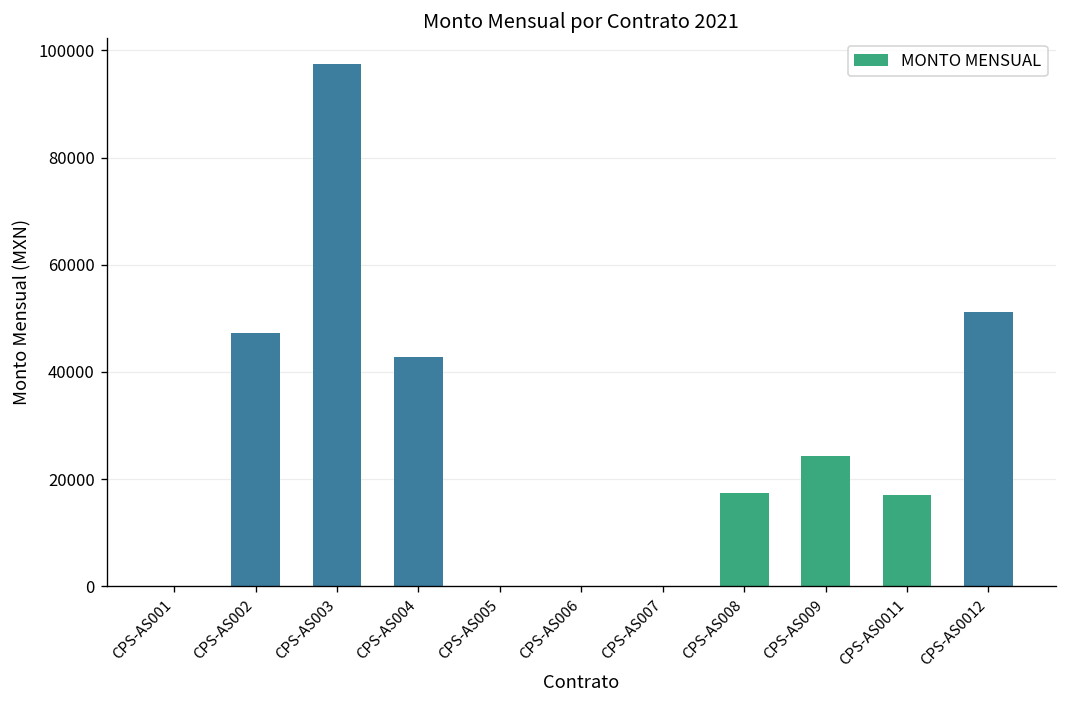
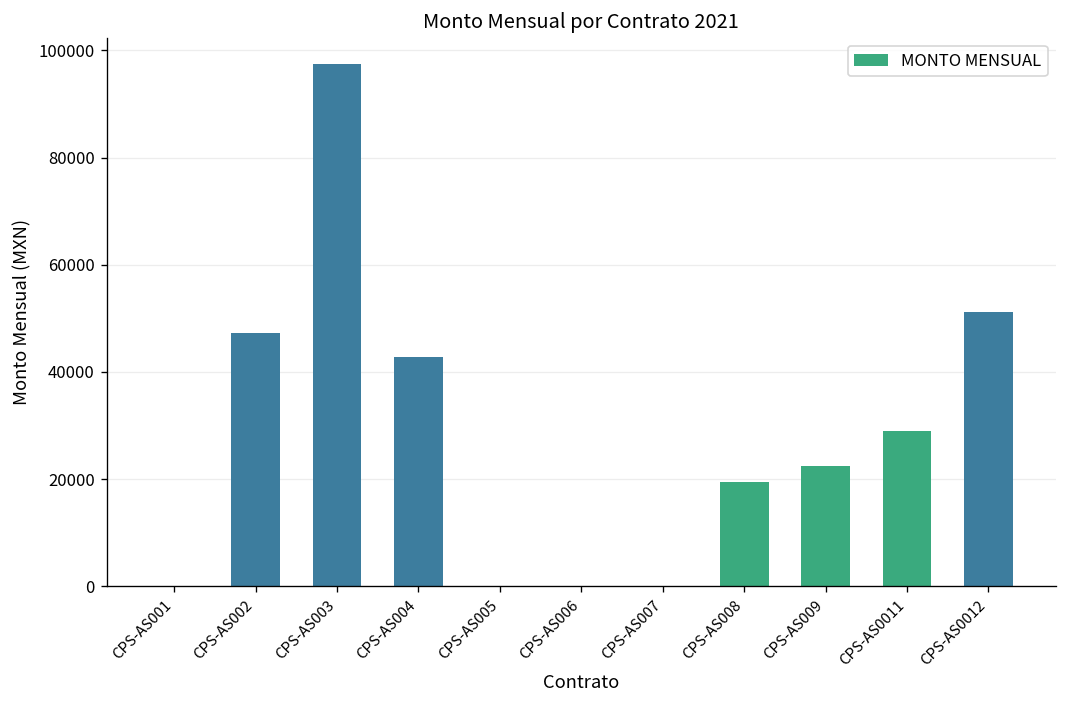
  {
    "CPS-AS001": 0,
    "CPS-AS002": 47000,
    "CPS-AS003": 98000,
    "CPS-AS004": 43000,
    "CPS-AS005": 0,
    "CPS-AS006": 0,
    "CPS-AS007": 0,
-   "CPS-AS008": 17000,
-   "CPS-AS009": 24000,
-   "CPS-AS0011": 17000,
+   "CPS-AS008": 20000,
+   "CPS-AS009": 22000,
+   "CPS-AS0011": 29000,
    "CPS-AS0012": 51000
  }
